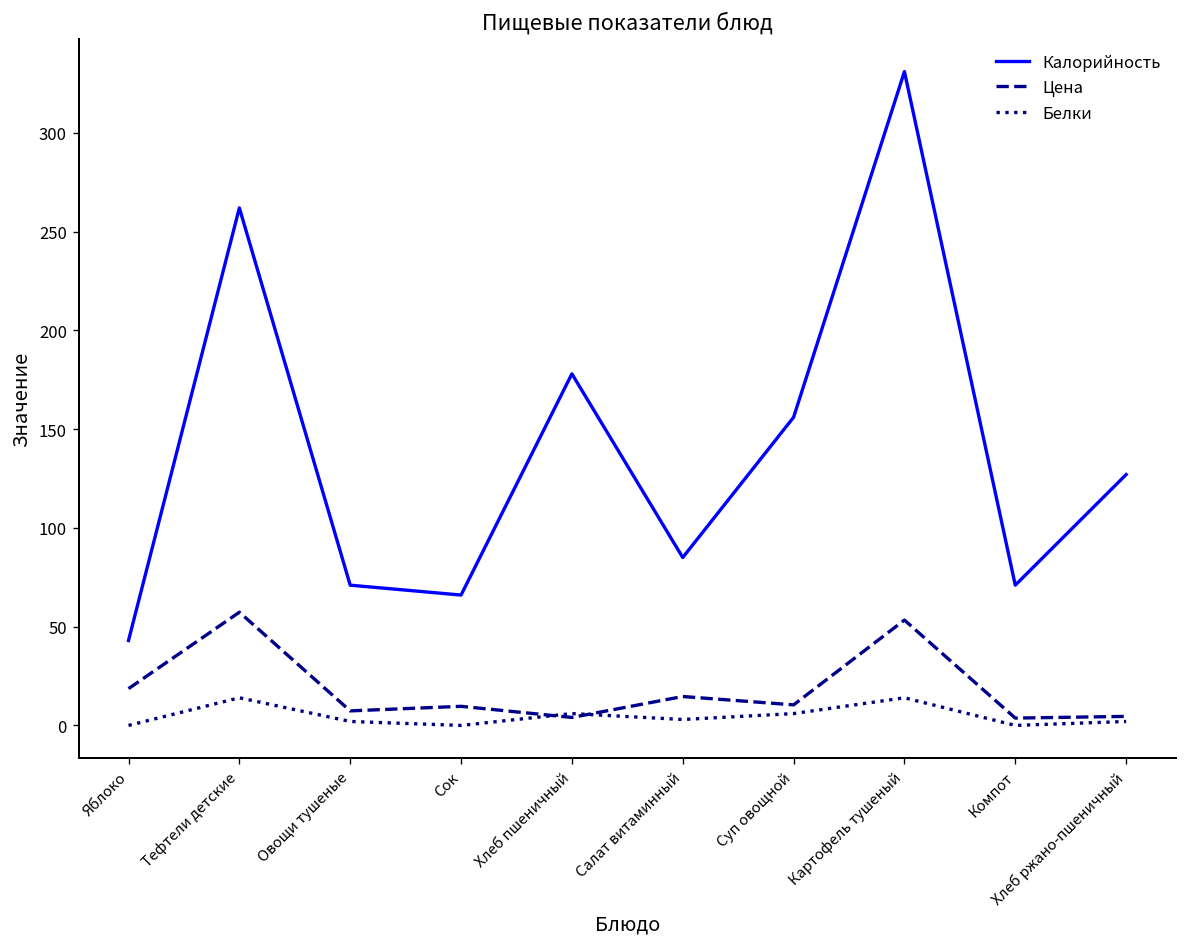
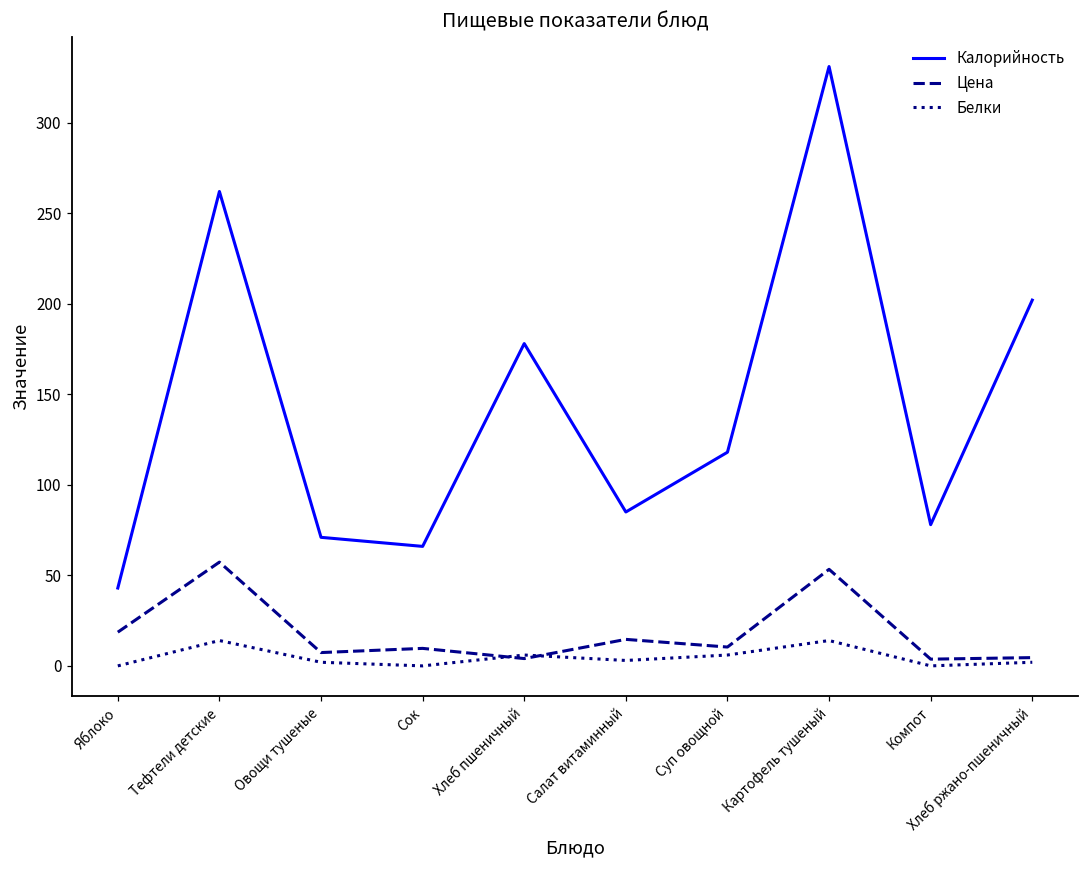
  {
    "Калорийность": {
      "Яблоко": 43,
      "Тефтели детские": 262,
      "Овощи тушеные": 71,
      "Сок": 66,
      "Хлеб пшеничный": 178,
      "Салат витаминный": 85,
-     "Суп овощной": 156,
+     "Суп овощной": 118,
      "Картофель тушеный": 331,
-     "Компот": 71,
-     "Хлеб ржано-пшеничный": 127
+     "Компот": 78,
+     "Хлеб ржано-пшеничный": 202
    }
  }
